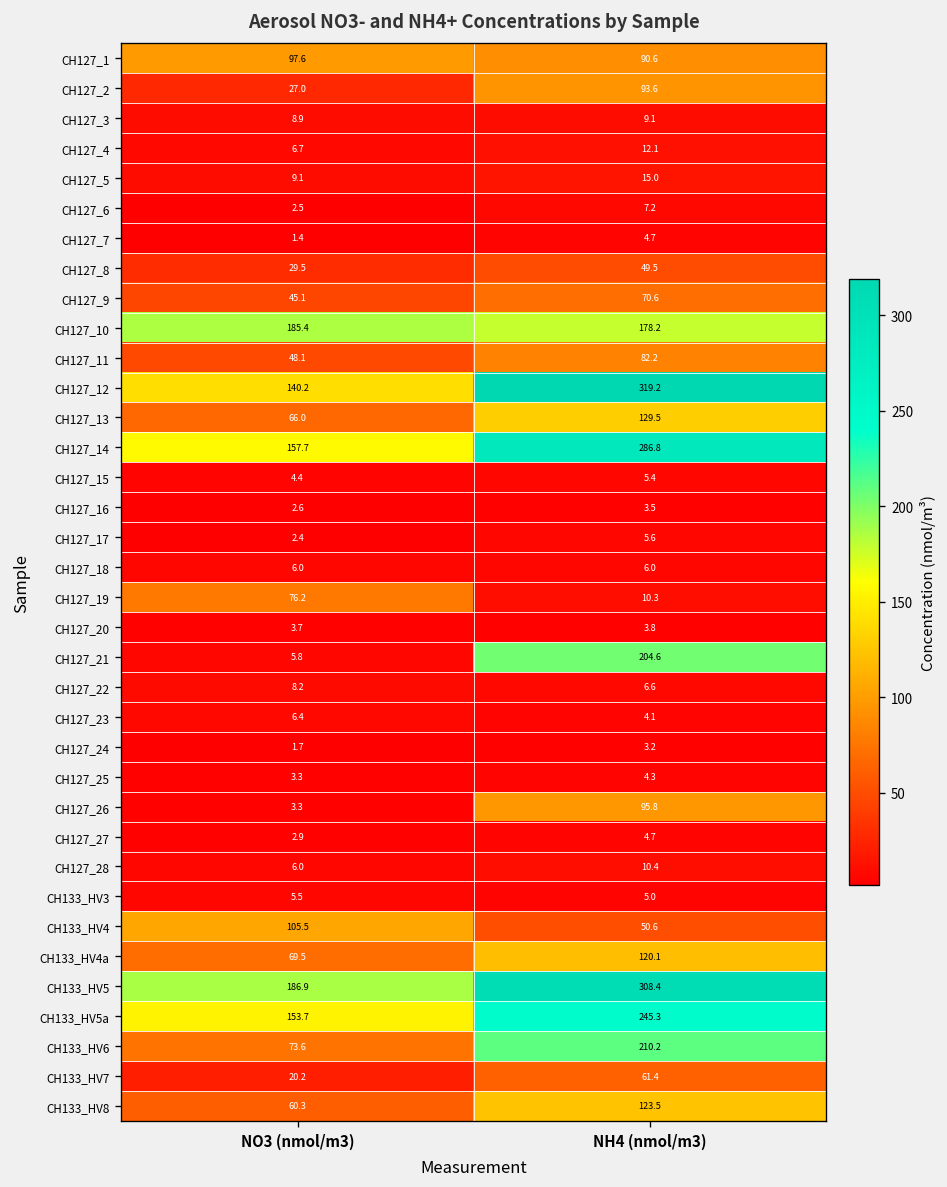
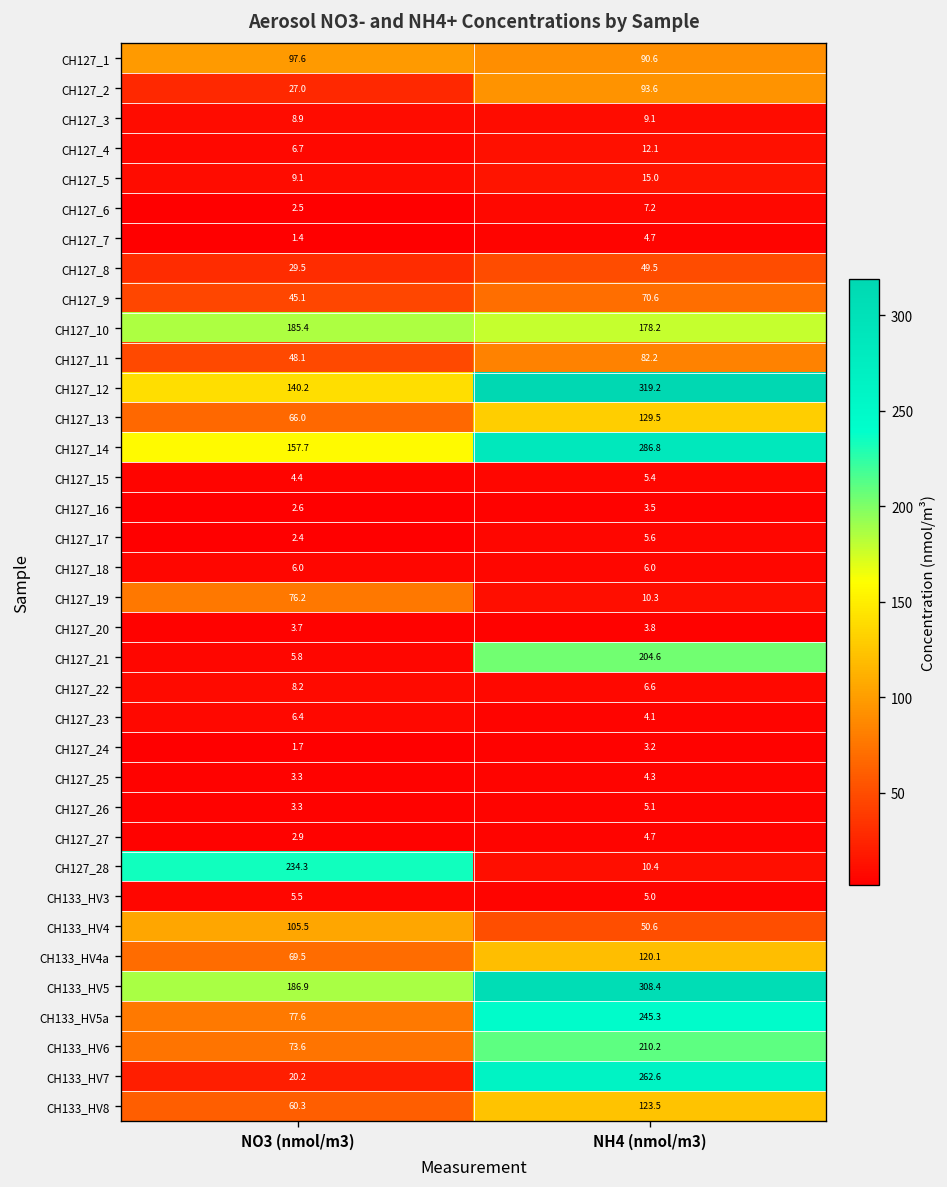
  {
    "CH127_1": {
      "NO3 (nmol/m3)": 97.6,
      "NH4 (nmol/m3)": 90.6
    },
    "CH127_2": {
      "NO3 (nmol/m3)": 27.0,
      "NH4 (nmol/m3)": 93.6
    },
    "CH127_3": {
      "NO3 (nmol/m3)": 8.9,
      "NH4 (nmol/m3)": 9.1
    },
    "CH127_4": {
      "NO3 (nmol/m3)": 6.7,
      "NH4 (nmol/m3)": 12.1
    },
    "CH127_5": {
      "NO3 (nmol/m3)": 9.1,
      "NH4 (nmol/m3)": 15.0
    },
    "CH127_6": {
      "NO3 (nmol/m3)": 2.5,
      "NH4 (nmol/m3)": 7.2
    },
    "CH127_7": {
      "NO3 (nmol/m3)": 1.4,
      "NH4 (nmol/m3)": 4.7
    },
    "CH127_8": {
      "NO3 (nmol/m3)": 29.5,
      "NH4 (nmol/m3)": 49.5
    },
    "CH127_9": {
      "NO3 (nmol/m3)": 45.1,
      "NH4 (nmol/m3)": 70.6
    },
    "CH127_10": {
      "NO3 (nmol/m3)": 185.4,
      "NH4 (nmol/m3)": 178.2
    },
    "CH127_11": {
      "NO3 (nmol/m3)": 48.1,
      "NH4 (nmol/m3)": 82.2
    },
    "CH127_12": {
      "NO3 (nmol/m3)": 140.2,
      "NH4 (nmol/m3)": 319.2
    },
    "CH127_13": {
      "NO3 (nmol/m3)": 66.0,
      "NH4 (nmol/m3)": 129.5
    },
    "CH127_14": {
      "NO3 (nmol/m3)": 157.7,
      "NH4 (nmol/m3)": 286.8
    },
    "CH127_15": {
      "NO3 (nmol/m3)": 4.4,
      "NH4 (nmol/m3)": 5.4
    },
    "CH127_16": {
      "NO3 (nmol/m3)": 2.6,
      "NH4 (nmol/m3)": 3.5
    },
    "CH127_17": {
      "NO3 (nmol/m3)": 2.4,
      "NH4 (nmol/m3)": 5.6
    },
    "CH127_18": {
      "NO3 (nmol/m3)": 6.0,
      "NH4 (nmol/m3)": 6.0
    },
    "CH127_19": {
      "NO3 (nmol/m3)": 76.2,
      "NH4 (nmol/m3)": 10.3
    },
    "CH127_20": {
      "NO3 (nmol/m3)": 3.7,
      "NH4 (nmol/m3)": 3.8
    },
    "CH127_21": {
      "NO3 (nmol/m3)": 5.8,
      "NH4 (nmol/m3)": 204.6
    },
    "CH127_22": {
      "NO3 (nmol/m3)": 8.2,
      "NH4 (nmol/m3)": 6.6
    },
    "CH127_23": {
      "NO3 (nmol/m3)": 6.4,
      "NH4 (nmol/m3)": 4.1
    },
    "CH127_24": {
      "NO3 (nmol/m3)": 1.7,
      "NH4 (nmol/m3)": 3.2
    },
    "CH127_25": {
      "NO3 (nmol/m3)": 3.3,
      "NH4 (nmol/m3)": 4.3
    },
    "CH127_26": {
      "NO3 (nmol/m3)": 3.3,
-     "NH4 (nmol/m3)": 95.8
+     "NH4 (nmol/m3)": 5.1
    },
    "CH127_27": {
      "NO3 (nmol/m3)": 2.9,
      "NH4 (nmol/m3)": 4.7
    },
    "CH127_28": {
-     "NO3 (nmol/m3)": 6.0,
+     "NO3 (nmol/m3)": 234.3,
      "NH4 (nmol/m3)": 10.4
    },
    "CH133_HV3": {
      "NO3 (nmol/m3)": 5.5,
      "NH4 (nmol/m3)": 5.0
    },
    "CH133_HV4": {
      "NO3 (nmol/m3)": 105.5,
      "NH4 (nmol/m3)": 50.6
    },
    "CH133_HV4a": {
      "NO3 (nmol/m3)": 69.5,
      "NH4 (nmol/m3)": 120.1
    },
    "CH133_HV5": {
      "NO3 (nmol/m3)": 186.9,
      "NH4 (nmol/m3)": 308.4
    },
    "CH133_HV5a": {
-     "NO3 (nmol/m3)": 153.7,
+     "NO3 (nmol/m3)": 77.6,
      "NH4 (nmol/m3)": 245.3
    },
    "CH133_HV6": {
      "NO3 (nmol/m3)": 73.6,
      "NH4 (nmol/m3)": 210.2
    },
    "CH133_HV7": {
      "NO3 (nmol/m3)": 20.2,
-     "NH4 (nmol/m3)": 61.4
+     "NH4 (nmol/m3)": 262.6
    },
    "CH133_HV8": {
      "NO3 (nmol/m3)": 60.3,
      "NH4 (nmol/m3)": 123.5
    }
  }
